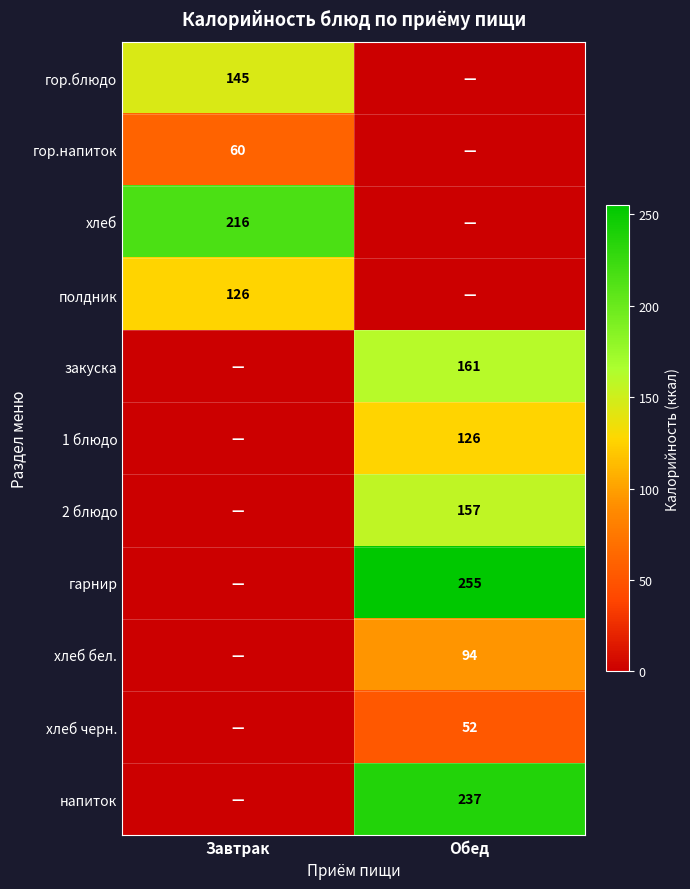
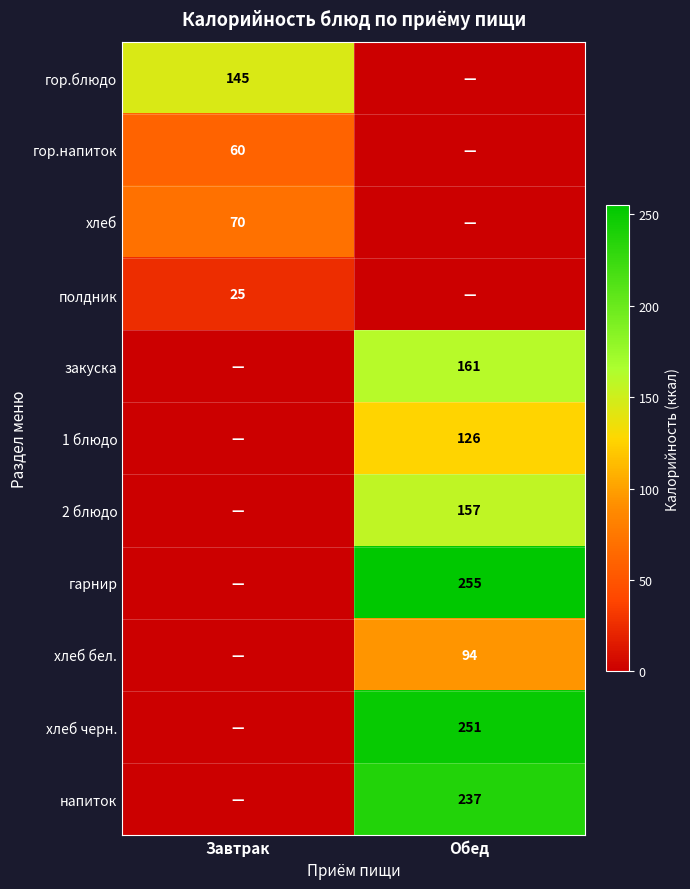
  {
    "гор.блюдо": {
      "Завтрак": 145
    },
    "гор.напиток": {
      "Завтрак": 60
    },
    "хлеб": {
-     "Завтрак": 216
+     "Завтрак": 70
    },
    "полдник": {
-     "Завтрак": 126
+     "Завтрак": 25
    },
    "закуска": {
      "Обед": 161
    },
    "1 блюдо": {
      "Обед": 126
    },
    "2 блюдо": {
      "Обед": 157
    },
    "гарнир": {
      "Обед": 255
    },
    "хлеб бел.": {
      "Обед": 94
    },
    "хлеб черн.": {
-     "Обед": 52
+     "Обед": 251
    },
    "напиток": {
      "Обед": 237
    }
  }
